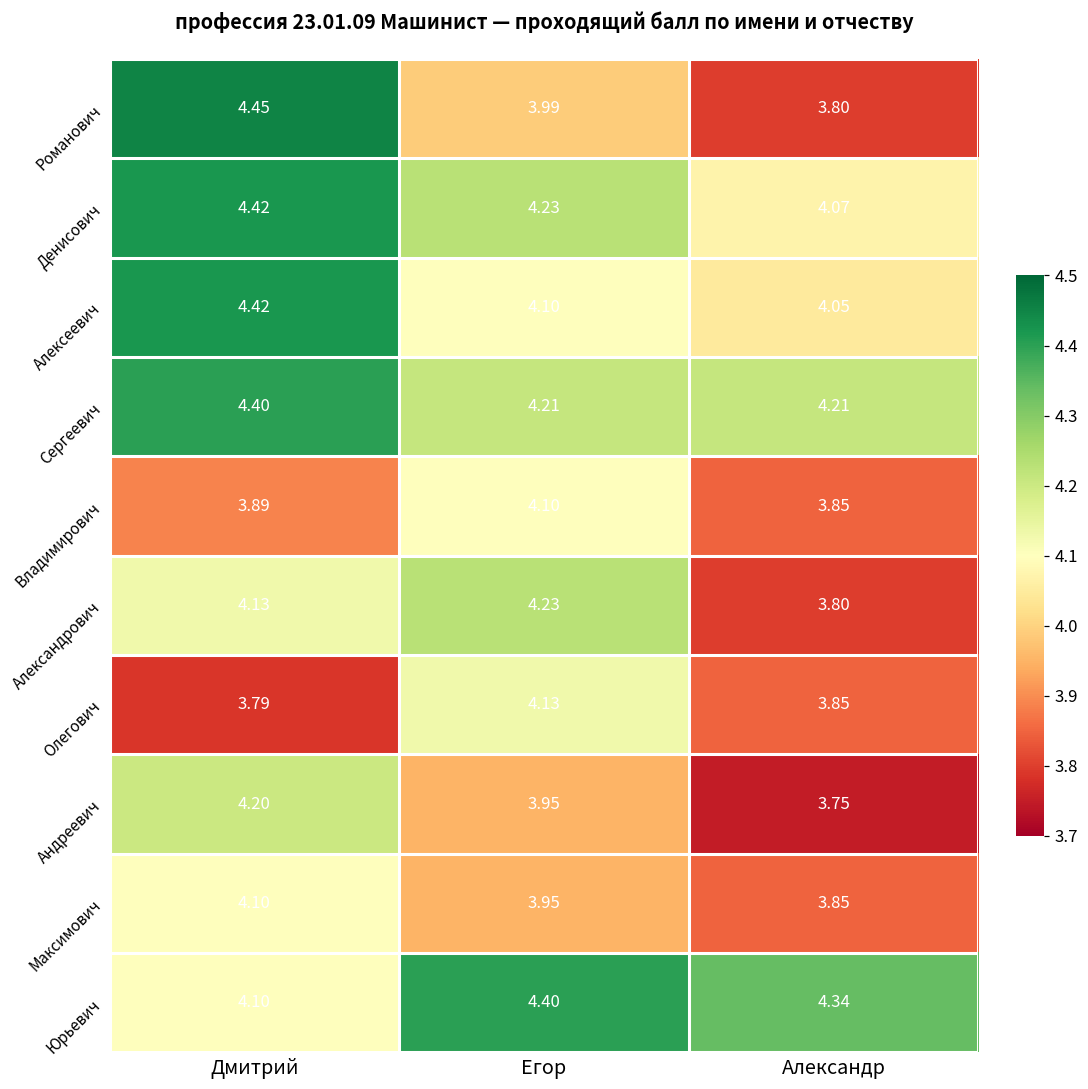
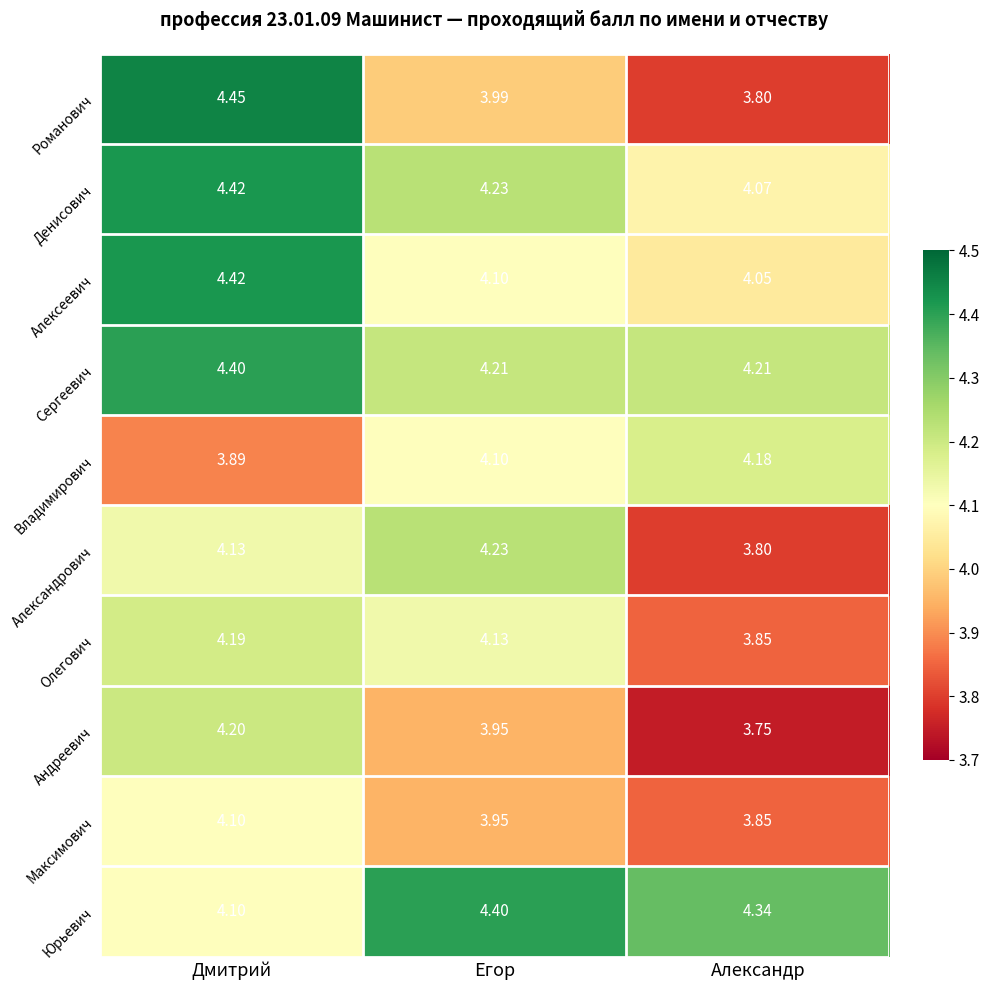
  {
    "Романович": {
      "Дмитрий": 4.45,
      "Егор": 3.99,
      "Александр": 3.80
    },
    "Денисович": {
      "Дмитрий": 4.42,
      "Егор": 4.23,
      "Александр": 4.07
    },
    "Алексеевич": {
      "Дмитрий": 4.42,
      "Егор": 4.10,
      "Александр": 4.05
    },
    "Сергеевич": {
      "Дмитрий": 4.40,
      "Егор": 4.21,
      "Александр": 4.21
    },
    "Владимирович": {
      "Дмитрий": 3.89,
      "Егор": 4.10,
-     "Александр": 3.85
+     "Александр": 4.18
    },
    "Александрович": {
      "Дмитрий": 4.13,
      "Егор": 4.23,
      "Александр": 3.80
    },
    "Олегович": {
-     "Дмитрий": 3.79,
+     "Дмитрий": 4.19,
      "Егор": 4.13,
      "Александр": 3.85
    },
    "Андреевич": {
      "Дмитрий": 4.20,
      "Егор": 3.95,
      "Александр": 3.75
    },
    "Максимович": {
      "Дмитрий": 4.10,
      "Егор": 3.95,
      "Александр": 3.85
    },
    "Юрьевич": {
      "Дмитрий": 4.10,
      "Егор": 4.40,
      "Александр": 4.34
    }
  }
